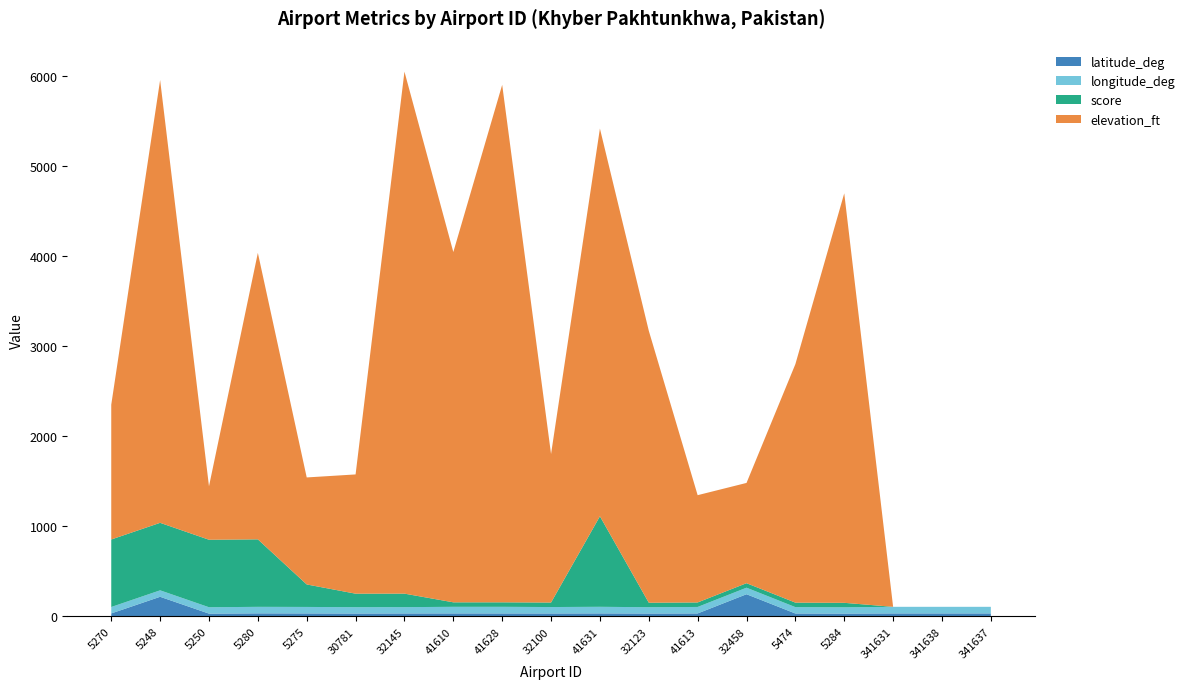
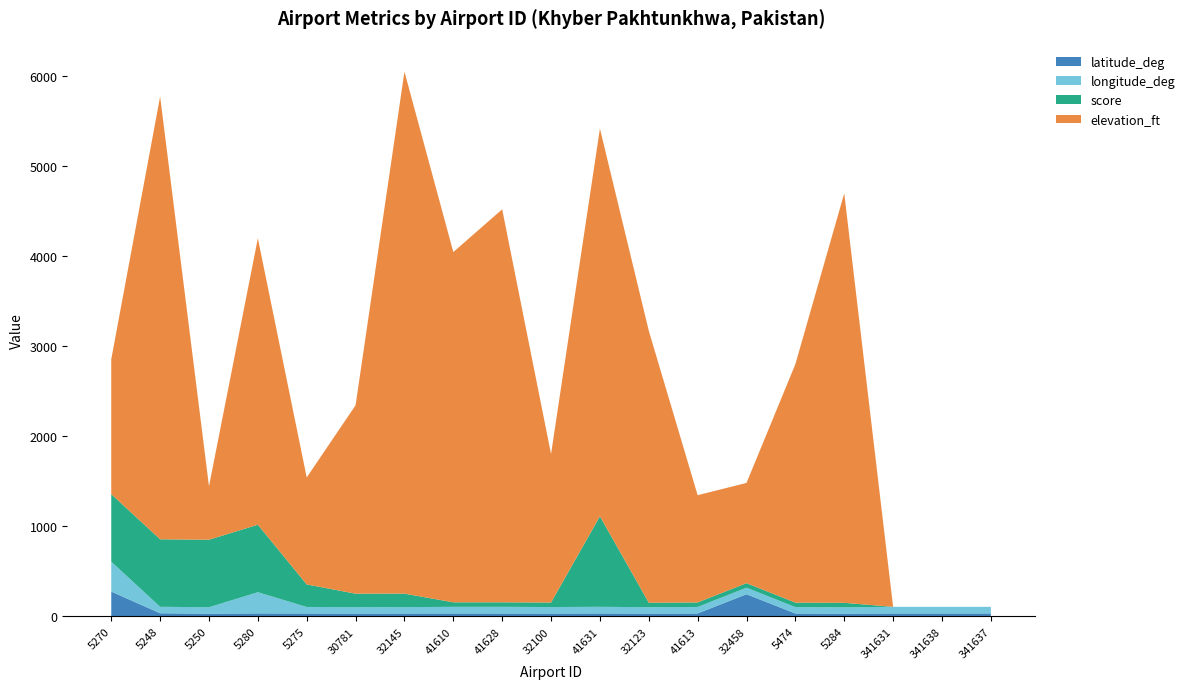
  {
    "latitude_deg": {
-     "5270": 0,
-     "5248": 200,
+     "5270": 300,
+     "5248": 0,
      "5250": 0,
      "5280": 0,
      "5275": 0,
      "30781": 0,
      "32145": 0,
      "41610": 0,
      "41628": 0,
      "32100": 0,
      "41631": 0,
      "32123": 0,
      "41613": 0,
      "32458": 200,
      "5474": 0,
      "5284": 0,
      "341631": 0,
      "341638": 0,
      "341637": 0
    },
    "longitude_deg": {
-     "5270": 100,
+     "5270": 300,
      "5248": 100,
      "5250": 100,
-     "5280": 100,
+     "5280": 200,
      "5275": 100,
      "30781": 100,
      "32145": 100,
      "41610": 100,
      "41628": 100,
      "32100": 100,
      "41631": 100,
      "32123": 100,
      "41613": 100,
      "32458": 100,
      "5474": 100,
      "5284": 100
    },
    "score": {
      "5270": 800,
      "5248": 800,
      "5250": 800,
      "5280": 800,
      "5275": 300,
      "30781": 200,
      "32145": 200,
      "41610": 100,
      "41628": 100,
      "32100": 100,
      "41631": 1000,
      "32123": 100,
      "41613": 100,
      "32458": 100,
      "5474": 100,
      "5284": 100
    },
    "elevation_ft": {
      "5270": 1500,
      "5248": 4900,
      "5250": 600,
      "5280": 3200,
      "5275": 1200,
-     "30781": 1300,
+     "30781": 2100,
      "32145": 5800,
      "41610": 3900,
-     "41628": 5800,
+     "41628": 4400,
      "32100": 1700,
      "41631": 4300,
      "32123": 3000,
      "41613": 1200,
      "32458": 1100,
      "5474": 2700,
      "5284": 4600
    }
  }
